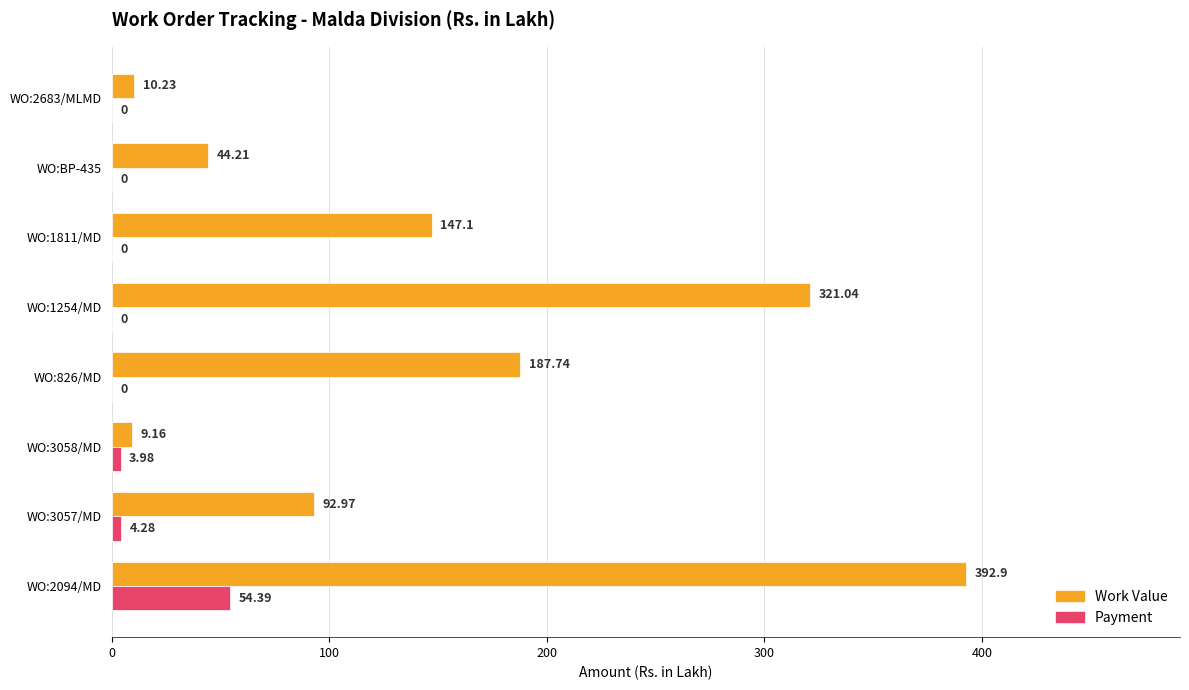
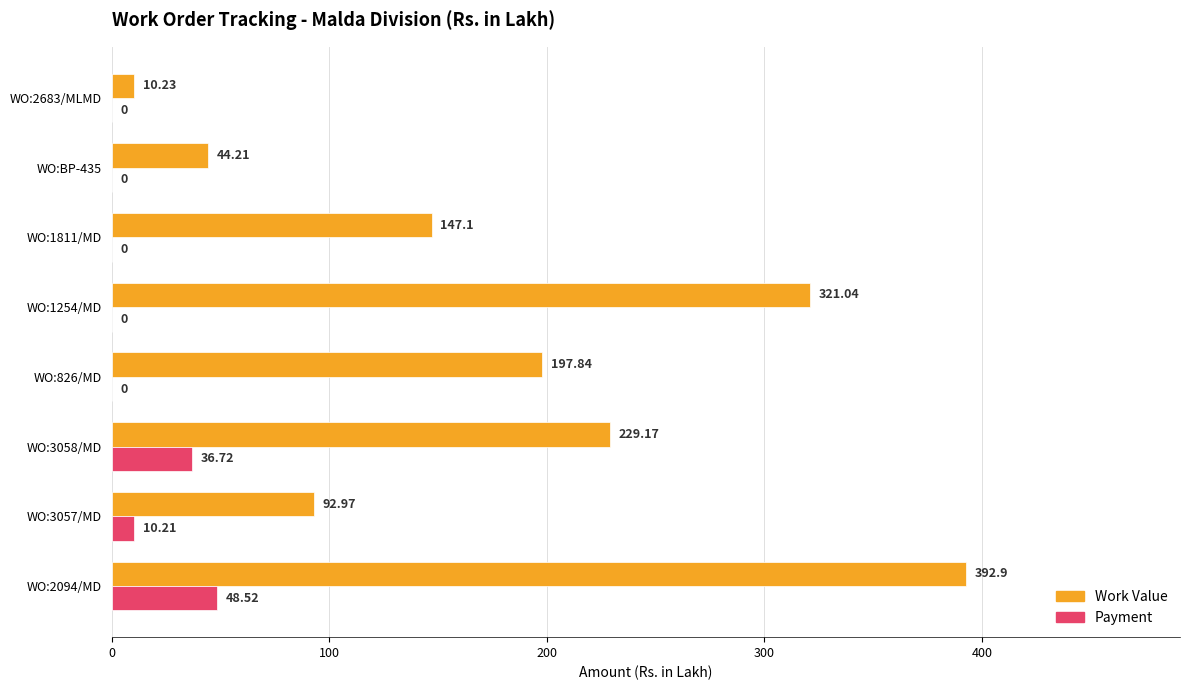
  {
    "Work Value": {
      "WO:2683/MLMD": 10.23,
      "WO:BP-435": 44.21,
      "WO:1811/MD": 147.1,
      "WO:1254/MD": 321.04,
-     "WO:826/MD": 187.74,
-     "WO:3058/MD": 9.16,
+     "WO:826/MD": 197.84,
+     "WO:3058/MD": 229.17,
      "WO:3057/MD": 92.97,
      "WO:2094/MD": 392.9
    },
    "Payment": {
      "WO:2683/MLMD": 0,
      "WO:BP-435": 0,
      "WO:1811/MD": 0,
      "WO:1254/MD": 0,
      "WO:826/MD": 0,
-     "WO:3058/MD": 3.98,
-     "WO:3057/MD": 4.28,
-     "WO:2094/MD": 54.39
+     "WO:3058/MD": 36.72,
+     "WO:3057/MD": 10.21,
+     "WO:2094/MD": 48.52
    }
  }
